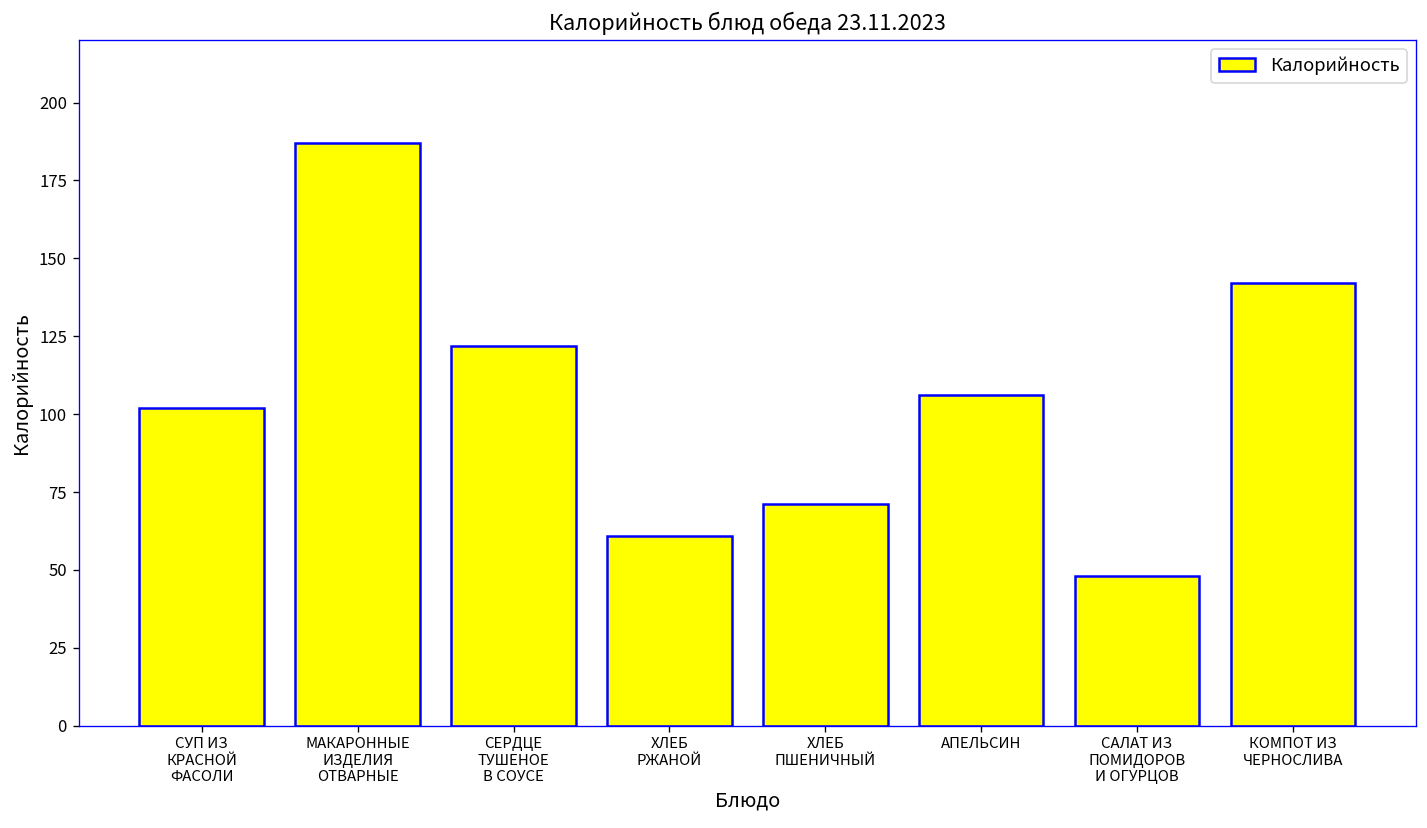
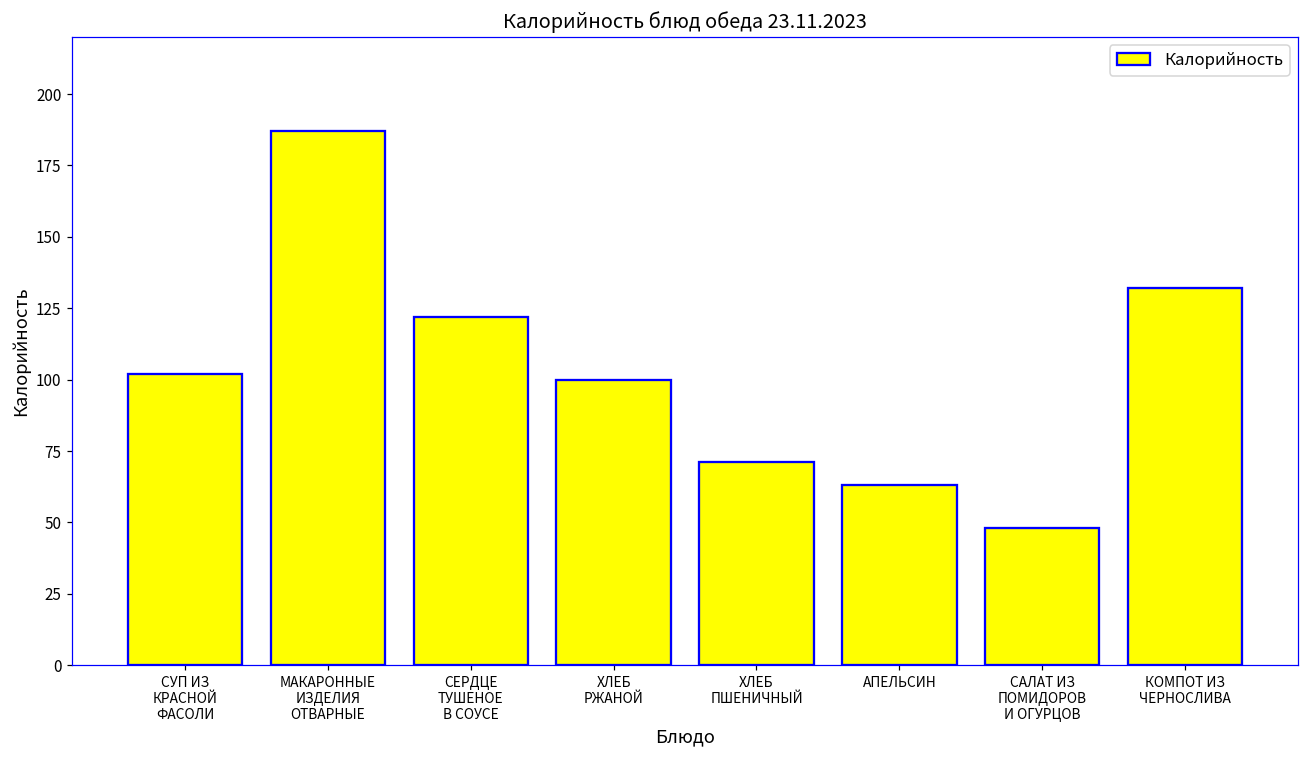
  {
    "СУП ИЗ КРАСНОЙ ФАСОЛИ": 102,
    "МАКАРОННЫЕ ИЗДЕЛИЯ ОТВАРНЫЕ": 187,
    "СЕРДЦЕ ТУШЕНОЕ В СОУСЕ": 122,
-   "ХЛЕБ РЖАНОЙ": 61,
+   "ХЛЕБ РЖАНОЙ": 100,
    "ХЛЕБ ПШЕНИЧНЫЙ": 71,
-   "АПЕЛЬСИН": 106,
+   "АПЕЛЬСИН": 63,
    "САЛАТ ИЗ ПОМИДОРОВ И ОГУРЦОВ": 48,
-   "КОМПОТ ИЗ ЧЕРНОСЛИВА": 142
+   "КОМПОТ ИЗ ЧЕРНОСЛИВА": 132
  }
